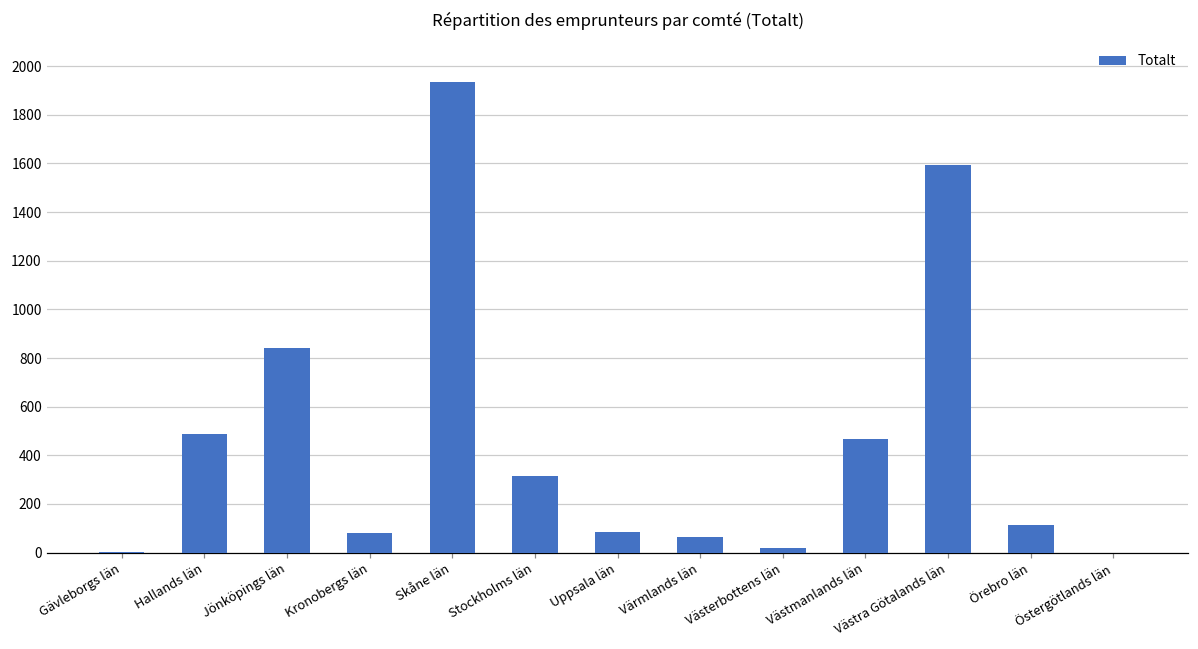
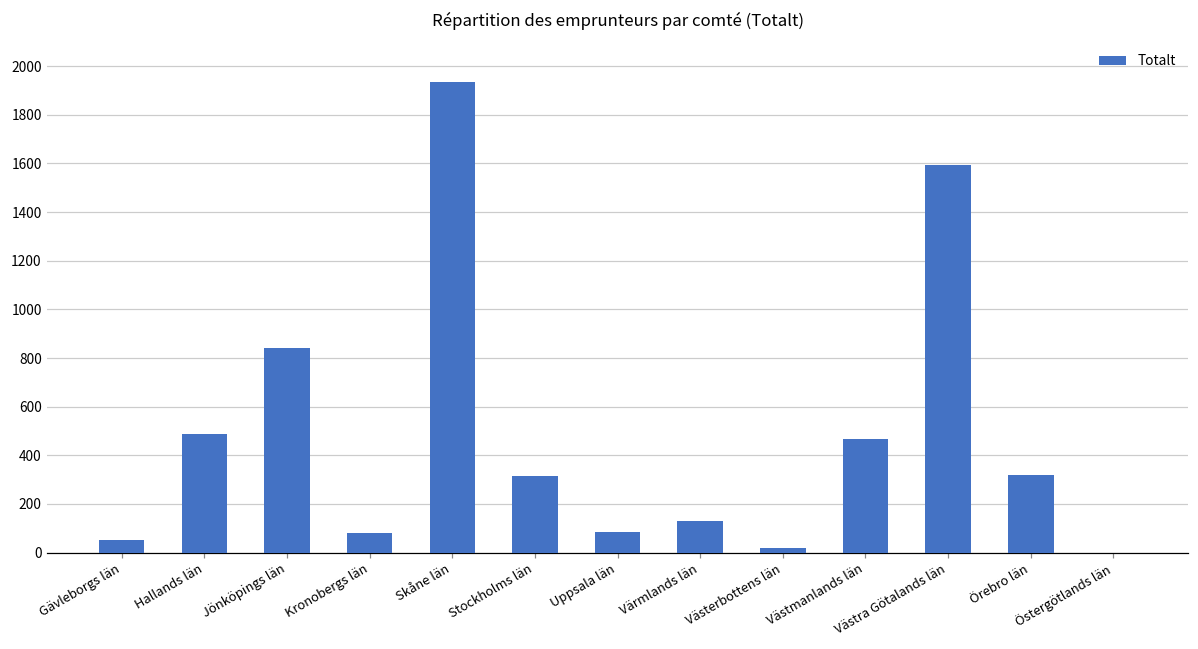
  {
-   "Gävleborgs län": 0,
+   "Gävleborgs län": 50,
    "Hallands län": 490,
    "Jönköpings län": 840,
    "Kronobergs län": 80,
    "Skåne län": 1940,
    "Stockholms län": 310,
    "Uppsala län": 90,
-   "Värmlands län": 70,
+   "Värmlands län": 130,
    "Västerbottens län": 20,
    "Västmanlands län": 470,
    "Västra Götalands län": 1590,
-   "Örebro län": 110,
+   "Örebro län": 320,
    "Östergötlands län": 0
  }
